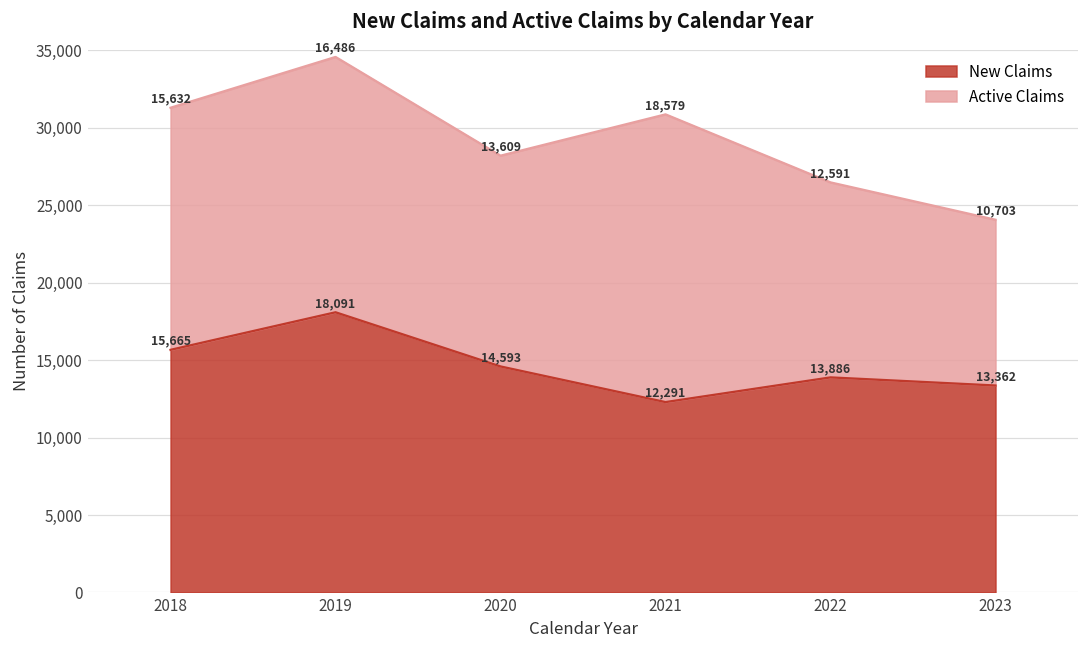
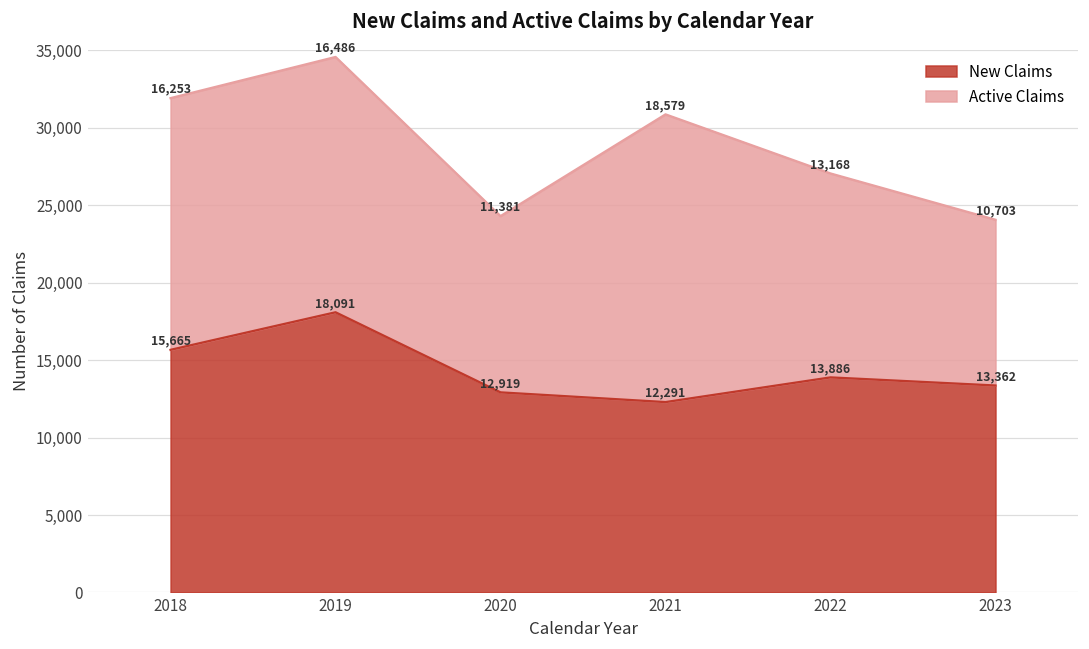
  {
    "New Claims": {
      "2018": "15,665",
      "2019": "18,091",
-     "2020": "14,593",
+     "2020": "12,919",
      "2021": "12,291",
      "2022": "13,886",
      "2023": "13,362"
    },
    "Active Claims": {
-     "2018": "15,632",
+     "2018": "16,253",
      "2019": "16,486",
-     "2020": "13,609",
+     "2020": "11,381",
      "2021": "18,579",
-     "2022": "12,591",
+     "2022": "13,168",
      "2023": "10,703"
    }
  }
